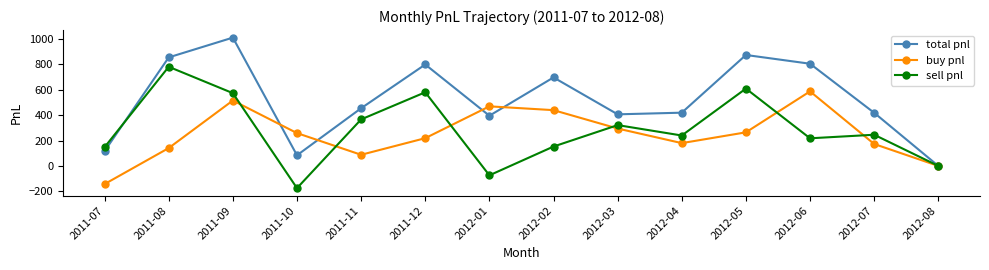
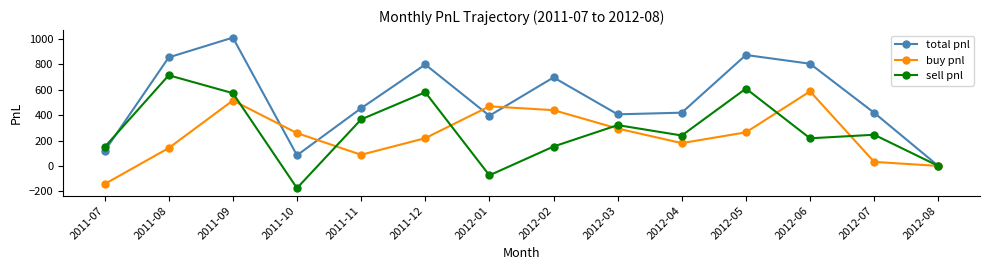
  {
    "total pnl": {
      "2011-07": 120,
      "2011-08": 860,
      "2011-09": 1010,
      "2011-10": 80,
      "2011-11": 460,
      "2011-12": 800,
      "2012-01": 400,
      "2012-02": 700,
      "2012-03": 410,
      "2012-04": 420,
      "2012-05": 880,
      "2012-06": 810,
      "2012-07": 420
    },
    "buy pnl": {
      "2011-07": -140,
      "2011-08": 140,
      "2011-09": 520,
      "2011-10": 260,
      "2011-11": 90,
      "2011-12": 220,
      "2012-01": 470,
      "2012-02": 440,
      "2012-03": 300,
      "2012-04": 180,
      "2012-05": 270,
      "2012-06": 590,
-     "2012-07": 170
+     "2012-07": 30
    },
    "sell pnl": {
      "2011-07": 150,
-     "2011-08": 780,
+     "2011-08": 720,
      "2011-09": 570,
      "2011-10": -180,
      "2011-11": 370,
      "2011-12": 580,
      "2012-01": -70,
      "2012-02": 150,
      "2012-03": 320,
      "2012-04": 240,
      "2012-05": 610,
      "2012-06": 220,
      "2012-07": 250
    }
  }
